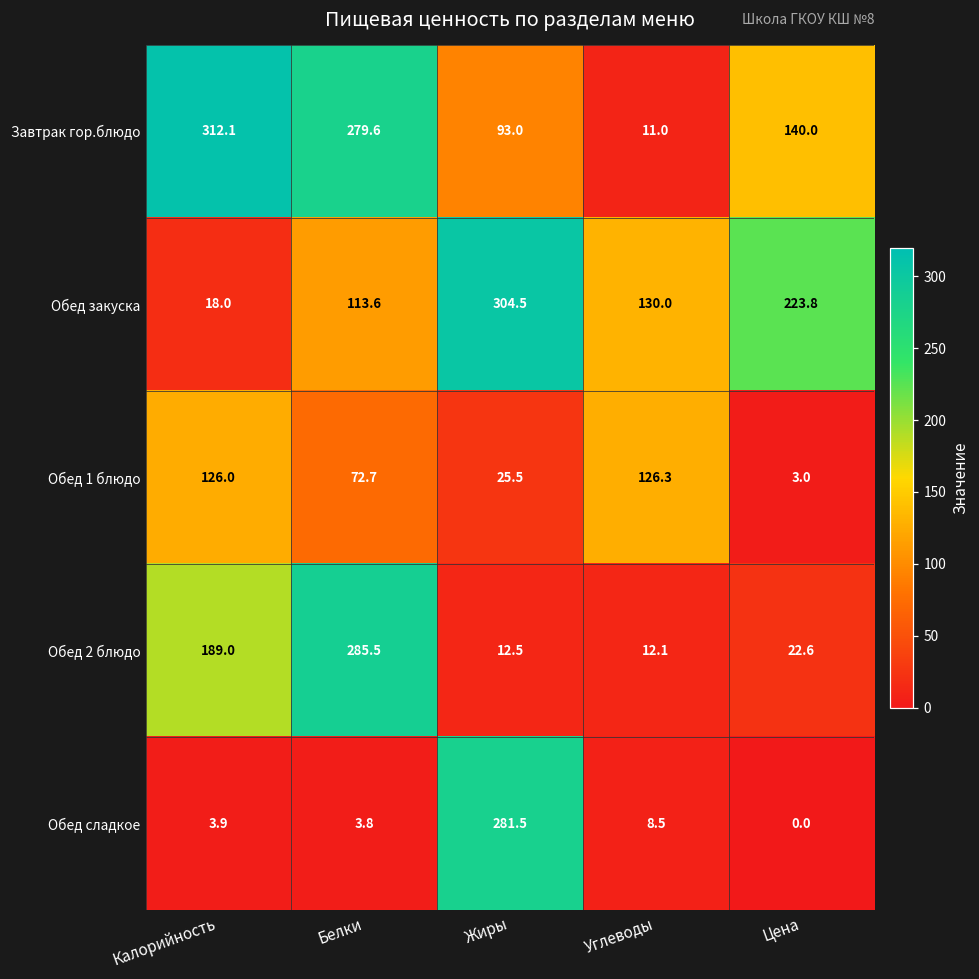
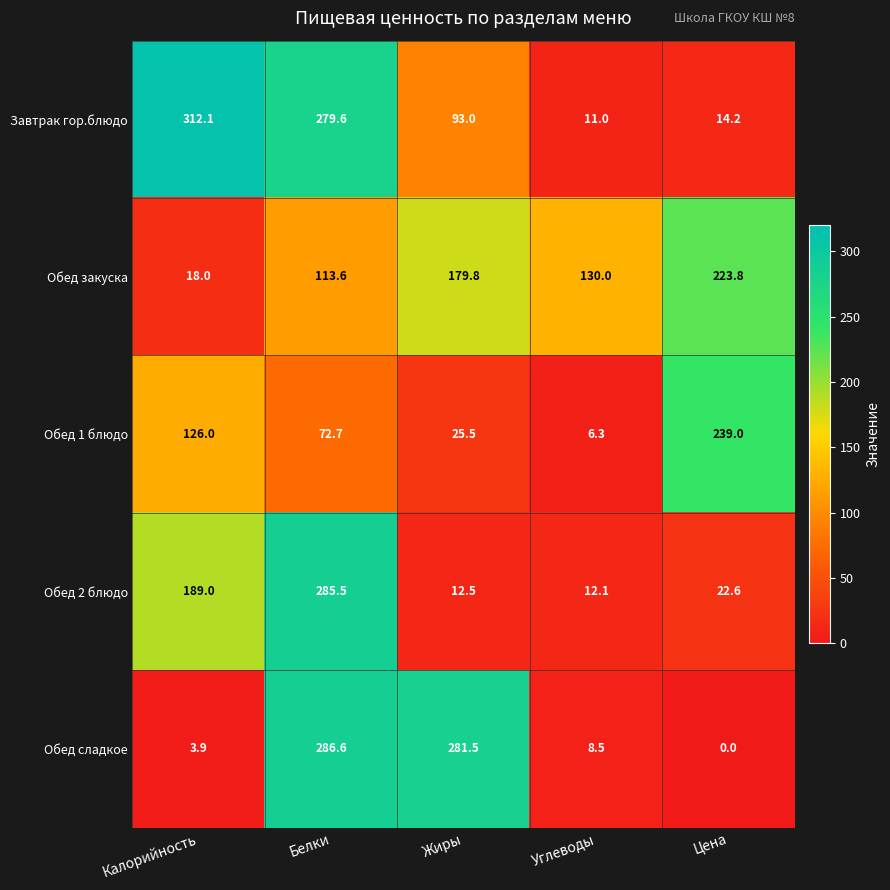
  {
    "Завтрак гор.блюдо": {
      "Калорийность": 312.1,
      "Белки": 279.6,
      "Жиры": 93.0,
      "Углеводы": 11.0,
-     "Цена": 140.0
+     "Цена": 14.2
    },
    "Обед закуска": {
      "Калорийность": 18.0,
      "Белки": 113.6,
-     "Жиры": 304.5,
+     "Жиры": 179.8,
      "Углеводы": 130.0,
      "Цена": 223.8
    },
    "Обед 1 блюдо": {
      "Калорийность": 126.0,
      "Белки": 72.7,
      "Жиры": 25.5,
-     "Углеводы": 126.3,
-     "Цена": 3.0
+     "Углеводы": 6.3,
+     "Цена": 239.0
    },
    "Обед 2 блюдо": {
      "Калорийность": 189.0,
      "Белки": 285.5,
      "Жиры": 12.5,
      "Углеводы": 12.1,
      "Цена": 22.6
    },
    "Обед сладкое": {
      "Калорийность": 3.9,
-     "Белки": 3.8,
+     "Белки": 286.6,
      "Жиры": 281.5,
      "Углеводы": 8.5,
      "Цена": 0.0
    }
  }
